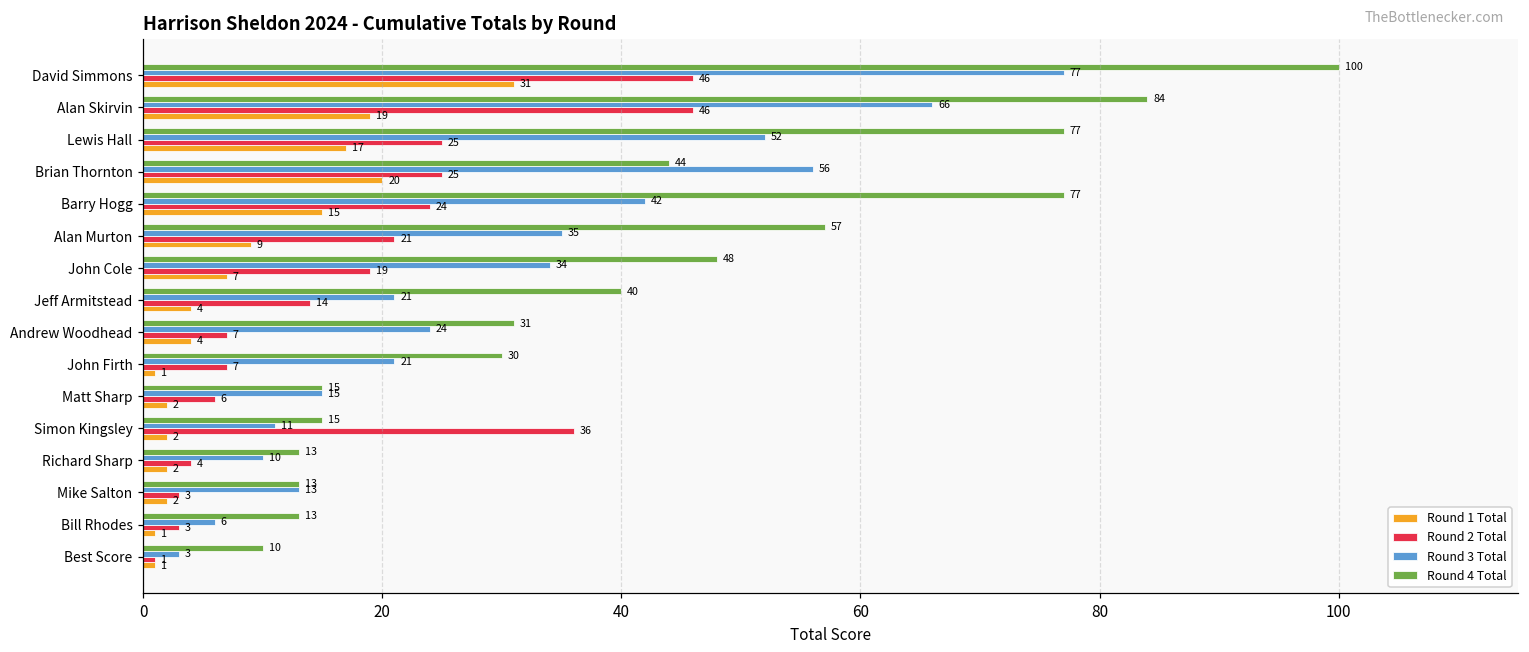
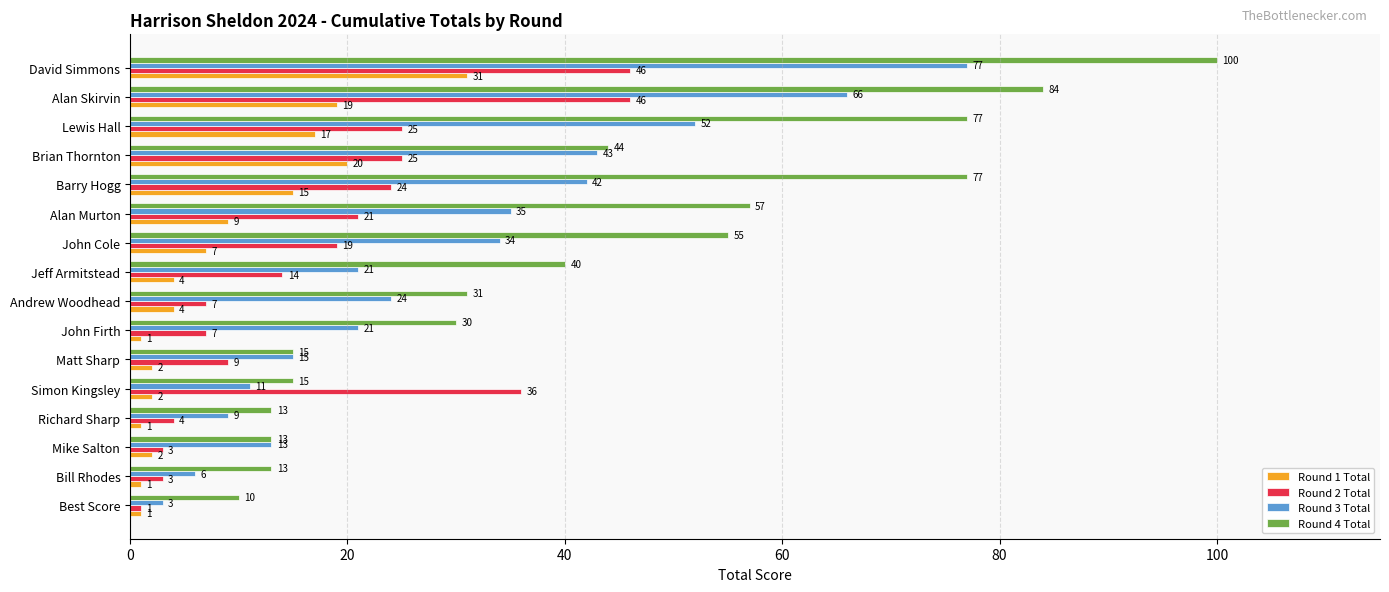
  {
    "Round 1 Total": {
      "David Simmons": 31,
      "Alan Skirvin": 19,
      "Lewis Hall": 17,
      "Brian Thornton": 20,
      "Barry Hogg": 15,
      "Alan Murton": 9,
      "John Cole": 7,
      "Jeff Armitstead": 4,
      "Andrew Woodhead": 4,
      "John Firth": 1,
      "Matt Sharp": 2,
      "Simon Kingsley": 2,
-     "Richard Sharp": 2,
+     "Richard Sharp": 1,
      "Mike Salton": 2,
      "Bill Rhodes": 1
    },
    "Round 2 Total": {
      "David Simmons": 46,
      "Alan Skirvin": 46,
      "Lewis Hall": 25,
      "Brian Thornton": 25,
      "Barry Hogg": 24,
      "Alan Murton": 21,
      "John Cole": 19,
      "Jeff Armitstead": 14,
      "Andrew Woodhead": 7,
      "John Firth": 7,
-     "Matt Sharp": 6,
+     "Matt Sharp": 9,
      "Simon Kingsley": 36,
      "Richard Sharp": 4,
      "Mike Salton": 3,
      "Bill Rhodes": 3
    },
    "Round 3 Total": {
      "David Simmons": 77,
      "Alan Skirvin": 66,
      "Lewis Hall": 52,
-     "Brian Thornton": 56,
+     "Brian Thornton": 43,
      "Barry Hogg": 42,
      "Alan Murton": 35,
      "John Cole": 34,
      "Jeff Armitstead": 21,
      "Andrew Woodhead": 24,
      "John Firth": 21,
      "Simon Kingsley": 11,
-     "Richard Sharp": 10,
+     "Richard Sharp": 9,
      "Bill Rhodes": 6,
      "Best Score": 3
    },
    "Round 4 Total": {
      "David Simmons": 100,
      "Alan Skirvin": 84,
      "Lewis Hall": 77,
      "Brian Thornton": 44,
      "Barry Hogg": 77,
      "Alan Murton": 57,
-     "John Cole": 48,
+     "John Cole": 55,
      "Jeff Armitstead": 40,
      "Andrew Woodhead": 31,
      "John Firth": 30,
      "Simon Kingsley": 15,
      "Richard Sharp": 13,
      "Bill Rhodes": 13,
      "Best Score": 10
    }
  }
